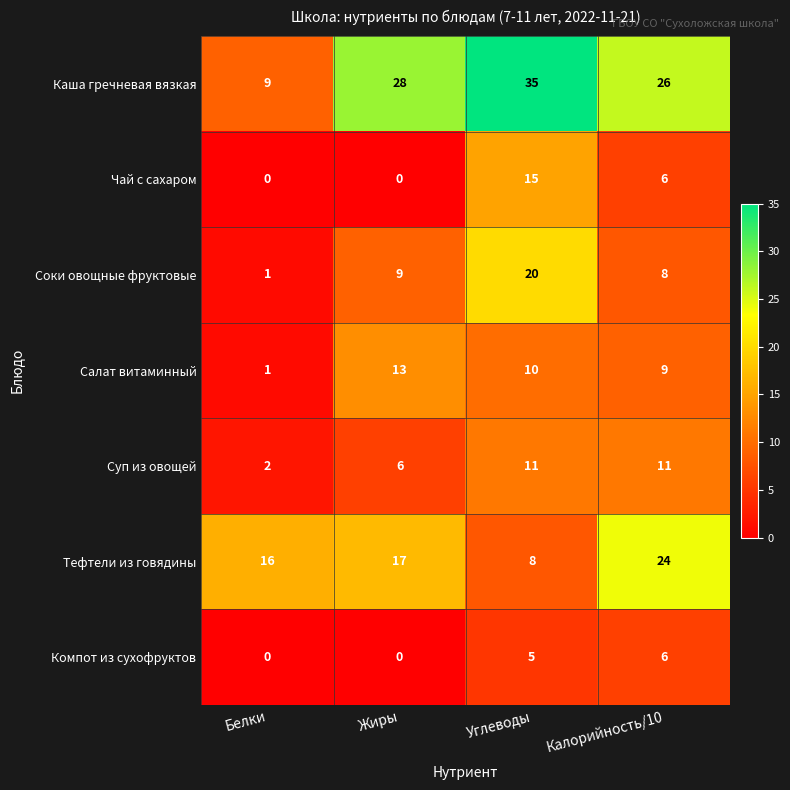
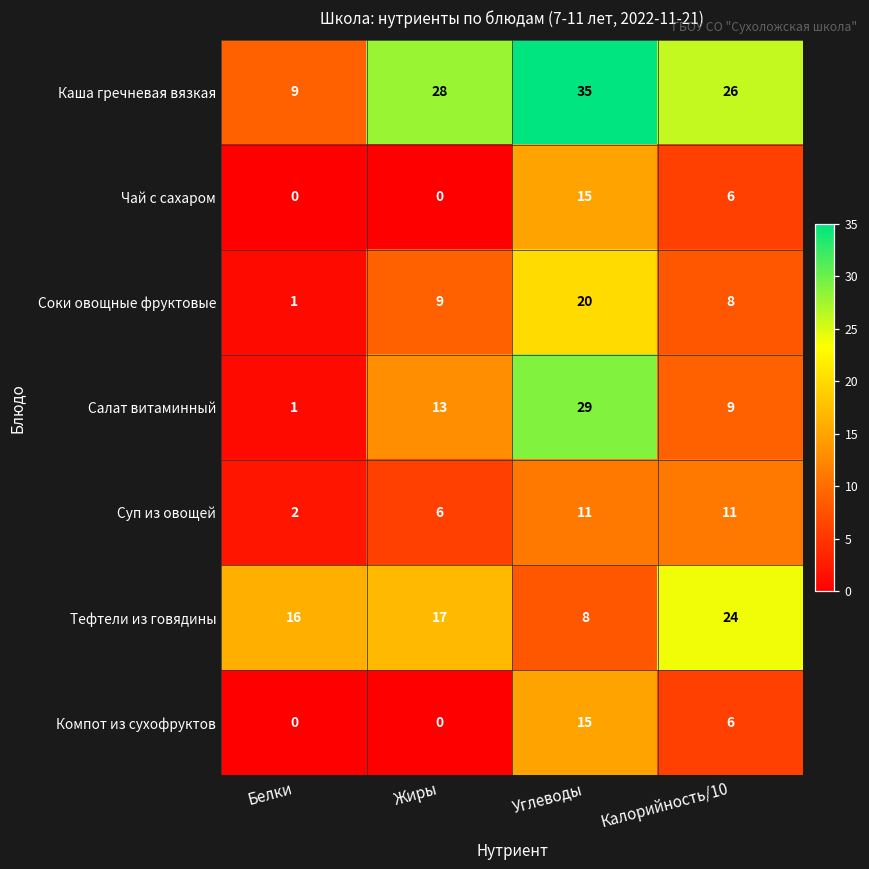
  {
    "Каша гречневая вязкая": {
      "Белки": 9,
      "Жиры": 28,
      "Углеводы": 35,
      "Калорийность/10": 26
    },
    "Чай с сахаром": {
      "Белки": 0,
      "Жиры": 0,
      "Углеводы": 15,
      "Калорийность/10": 6
    },
    "Соки овощные фруктовые": {
      "Белки": 1,
      "Жиры": 9,
      "Углеводы": 20,
      "Калорийность/10": 8
    },
    "Салат витаминный": {
      "Белки": 1,
      "Жиры": 13,
-     "Углеводы": 10,
+     "Углеводы": 29,
      "Калорийность/10": 9
    },
    "Суп из овощей": {
      "Белки": 2,
      "Жиры": 6,
      "Углеводы": 11,
      "Калорийность/10": 11
    },
    "Тефтели из говядины": {
      "Белки": 16,
      "Жиры": 17,
      "Углеводы": 8,
      "Калорийность/10": 24
    },
    "Компот из сухофруктов": {
      "Белки": 0,
      "Жиры": 0,
-     "Углеводы": 5,
+     "Углеводы": 15,
      "Калорийность/10": 6
    }
  }
